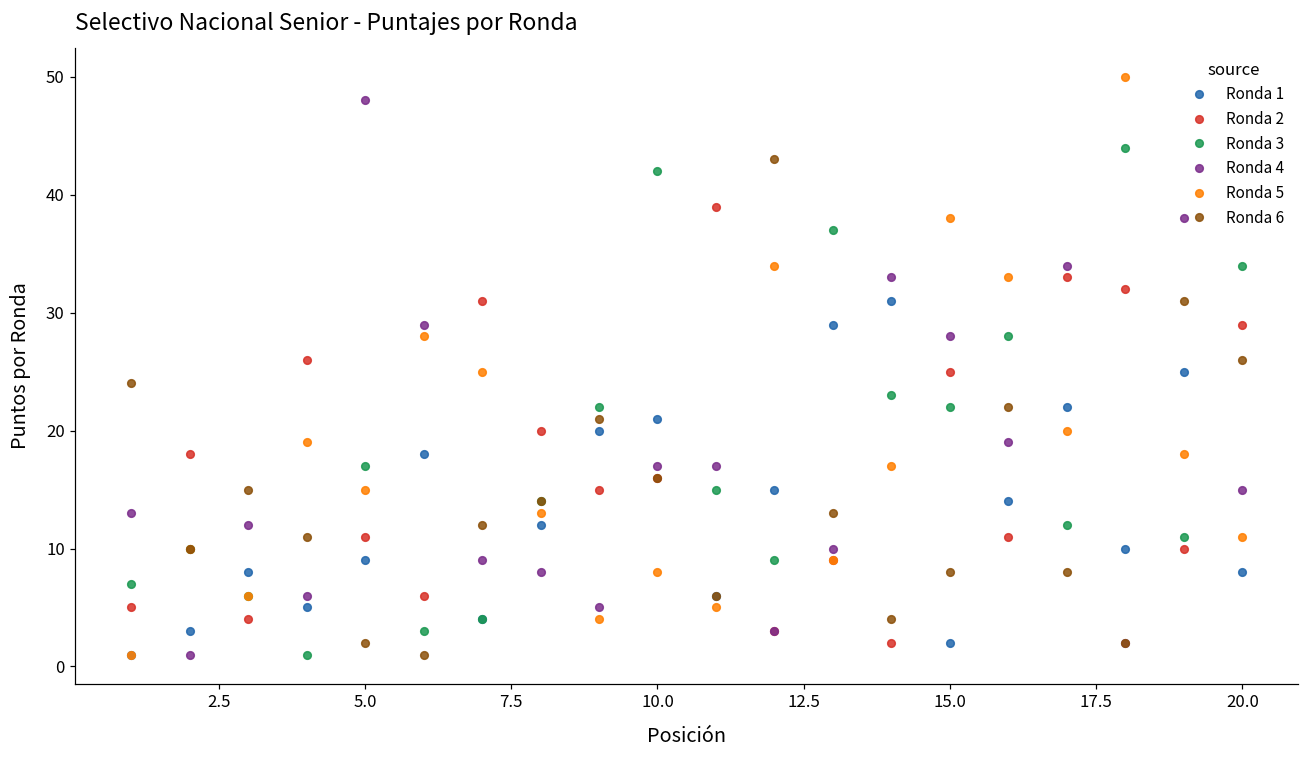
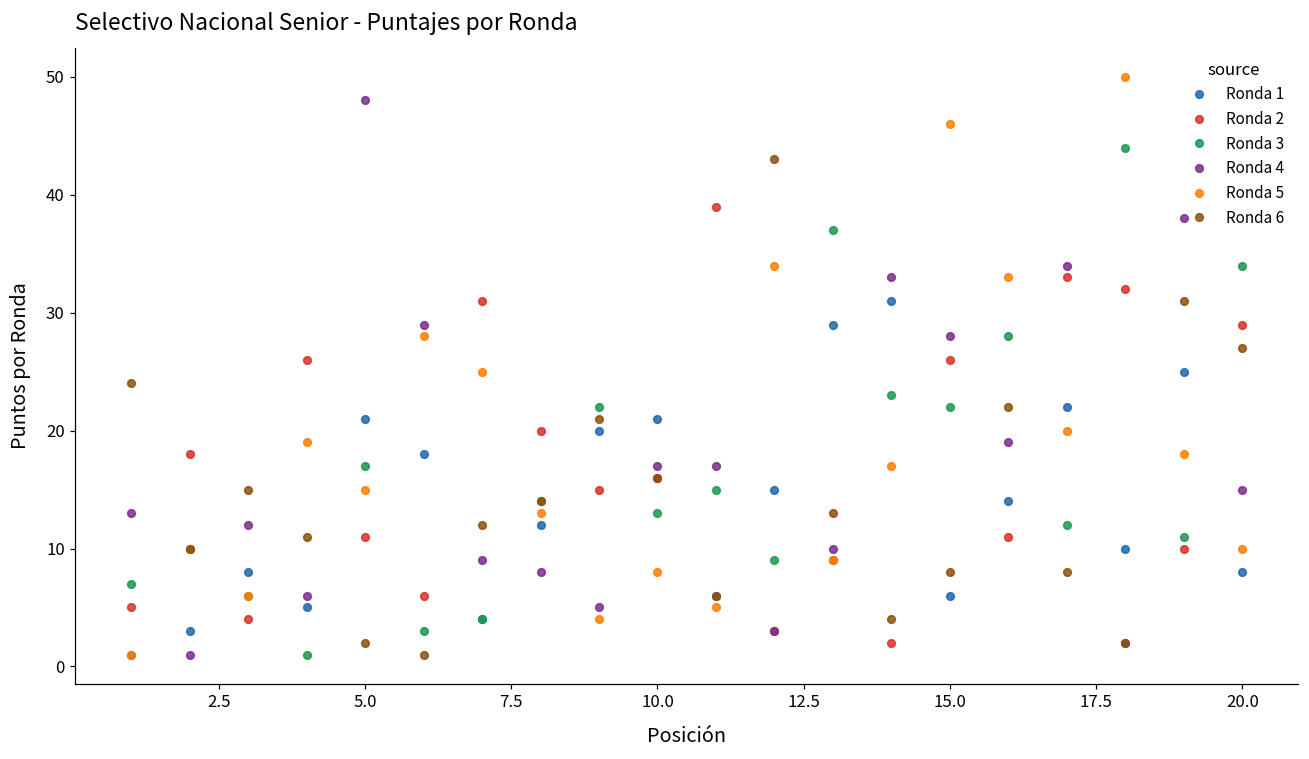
  {
    "Ronda 1": {
-     "5.0": 9,
+     "5.0": 21,
      "10.0": 21,
-     "15.0": 2,
+     "15.0": 6,
      "20.0": 8
    },
    "Ronda 2": {
      "5.0": 11,
-     "15.0": 25,
+     "15.0": 26,
      "20.0": 29
    },
    "Ronda 3": {
      "5.0": 17,
-     "10.0": 42,
+     "10.0": 13,
      "15.0": 22,
      "20.0": 34
    },
    "Ronda 4": {
      "5.0": 48,
      "10.0": 17,
      "15.0": 28,
      "20.0": 15
    },
    "Ronda 5": {
      "5.0": 15,
      "10.0": 8,
-     "15.0": 38,
-     "20.0": 11
+     "15.0": 46,
+     "20.0": 10
    },
    "Ronda 6": {
      "5.0": 2,
      "15.0": 8,
-     "20.0": 26
+     "20.0": 27
    }
  }
